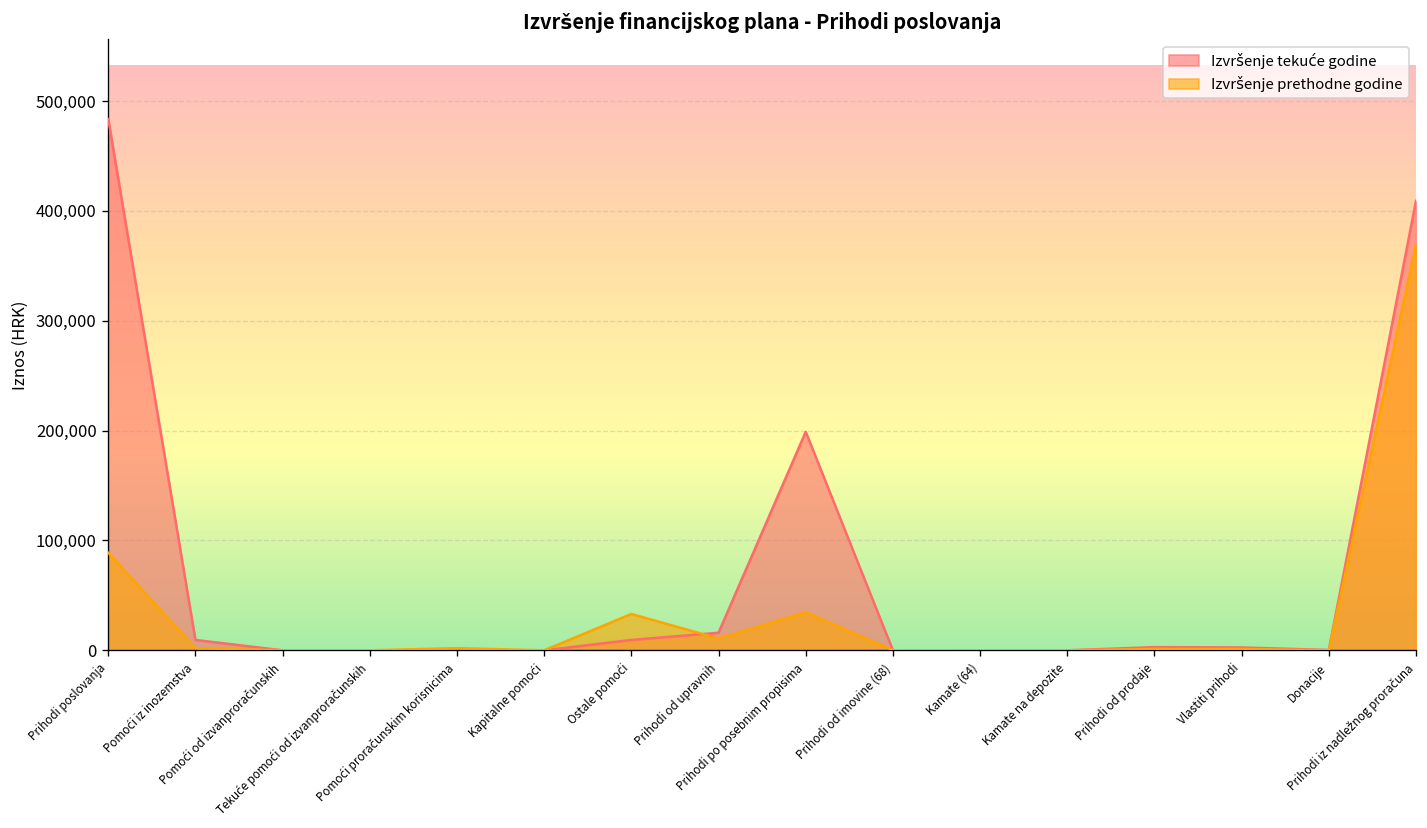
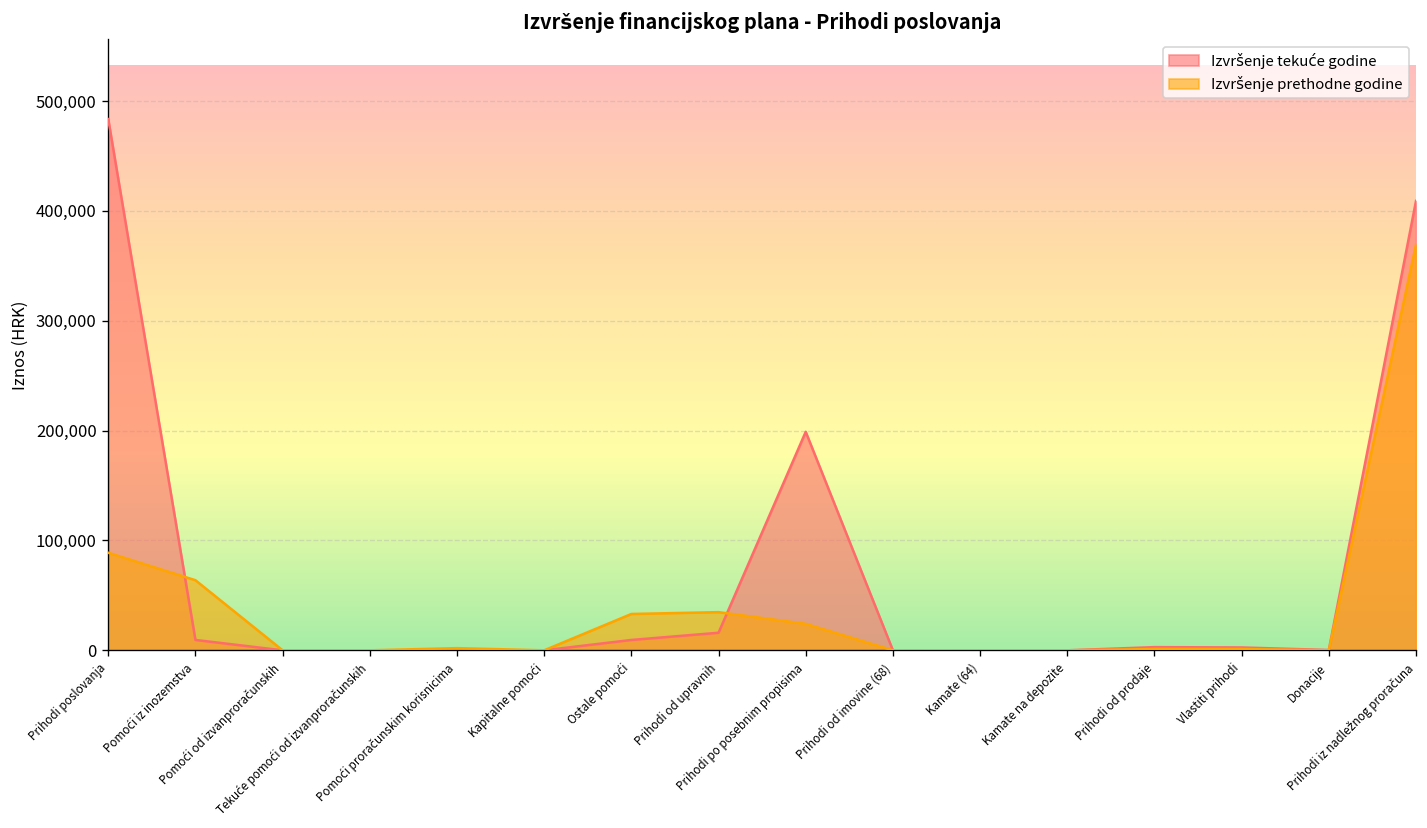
  {
    "Izvršenje tekuće godine": {
      "Prihodi poslovanja": "480,000",
      "Pomoći iz inozemstva": "10,000",
      "Ostale pomoći": "10,000",
      "Prihodi od upravnih": "20,000",
      "Prihodi po posebnim propisima": "200,000",
      "Prihodi iz nadležnog proračuna": "410,000"
    },
    "Izvršenje prethodne godine": {
      "Prihodi poslovanja": "90,000",
-     "Pomoći iz inozemstva": "0",
+     "Pomoći iz inozemstva": "60,000",
      "Ostale pomoći": "30,000",
-     "Prihodi od upravnih": "10,000",
-     "Prihodi po posebnim propisima": "30,000",
+     "Prihodi od upravnih": "30,000",
+     "Prihodi po posebnim propisima": "20,000",
      "Prihodi iz nadležnog proračuna": "370,000"
    }
  }
